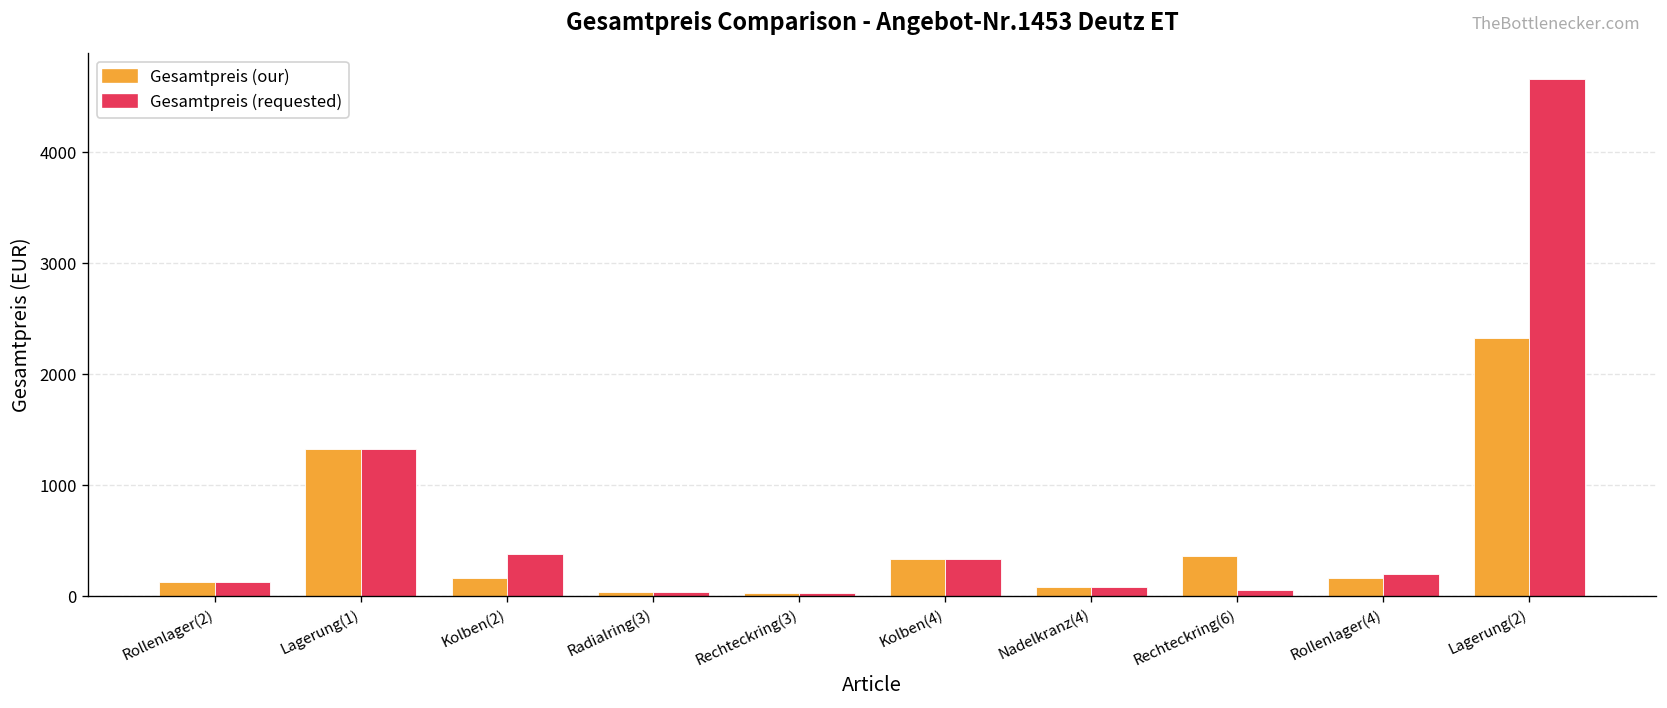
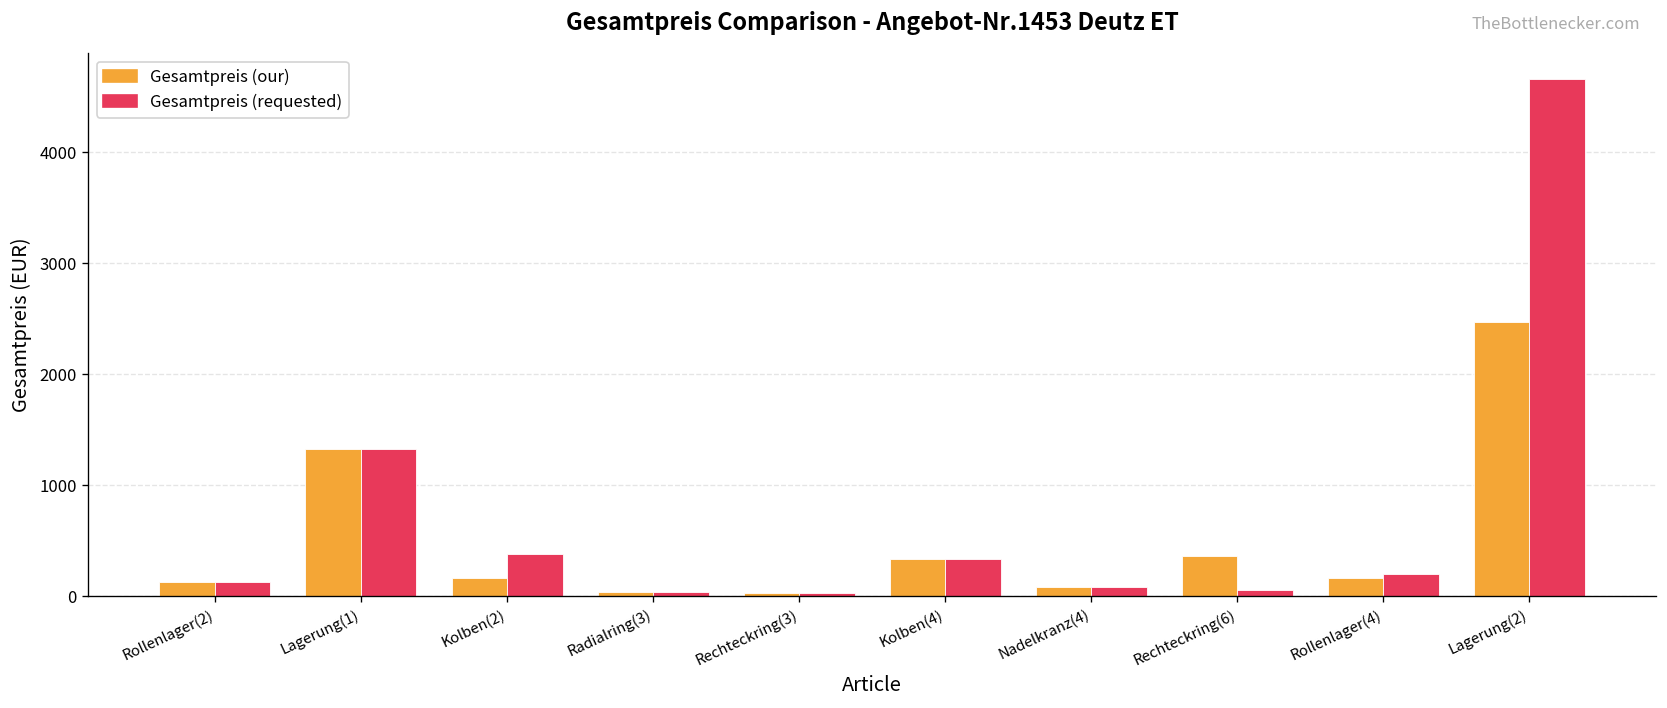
  {
    "Gesamtpreis (our)": {
      "Rollenlager(2)": 100,
      "Lagerung(1)": 1300,
      "Kolben(2)": 200,
      "Radialring(3)": 0,
      "Kolben(4)": 300,
      "Nadelkranz(4)": 100,
      "Rechteckring(6)": 400,
      "Rollenlager(4)": 200,
-     "Lagerung(2)": 2300
+     "Lagerung(2)": 2500
    },
    "Gesamtpreis (requested)": {
      "Rollenlager(2)": 100,
      "Lagerung(1)": 1300,
      "Kolben(2)": 400,
      "Radialring(3)": 0,
      "Kolben(4)": 300,
      "Nadelkranz(4)": 100,
      "Rechteckring(6)": 100,
      "Rollenlager(4)": 200,
      "Lagerung(2)": 4700
    }
  }
